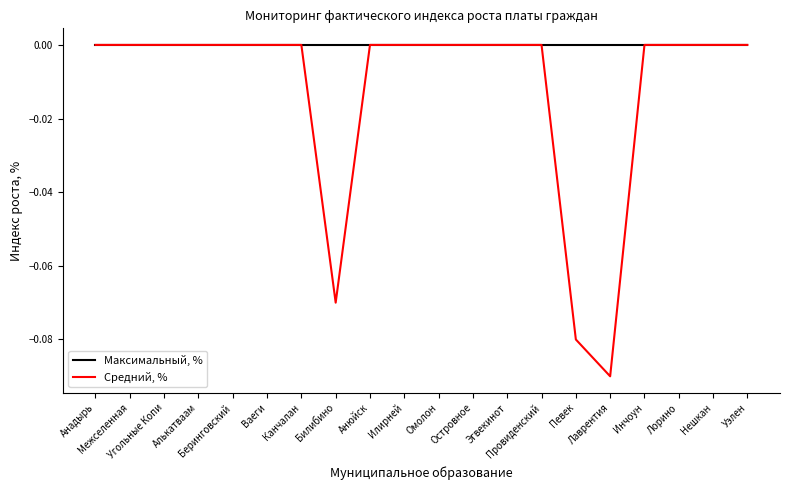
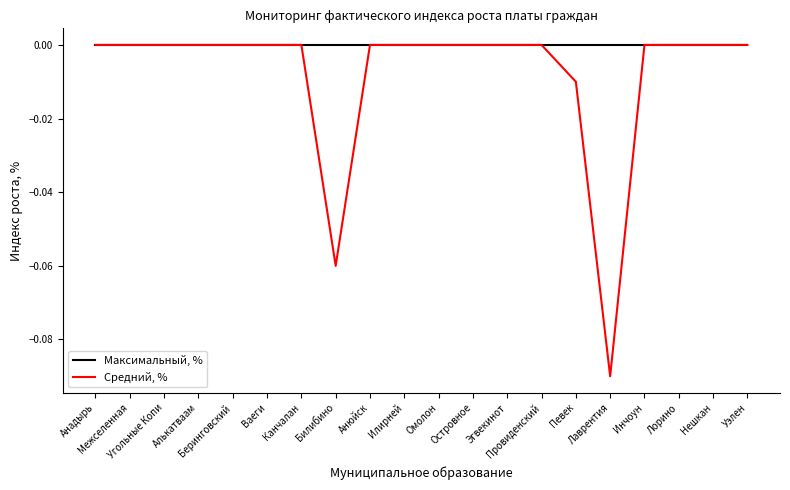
  {
    "Максимальный, %": {
      "Билибино": 0.00,
      "Певек": 0.00,
      "Лаврентия": 0.00
    },
    "Средний, %": {
-     "Билибино": -0.07,
-     "Певек": -0.08,
+     "Билибино": -0.06,
+     "Певек": -0.01,
      "Лаврентия": -0.09
    }
  }
